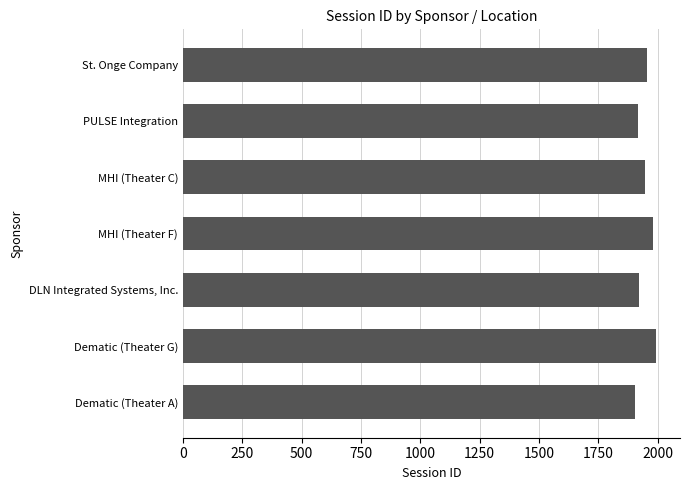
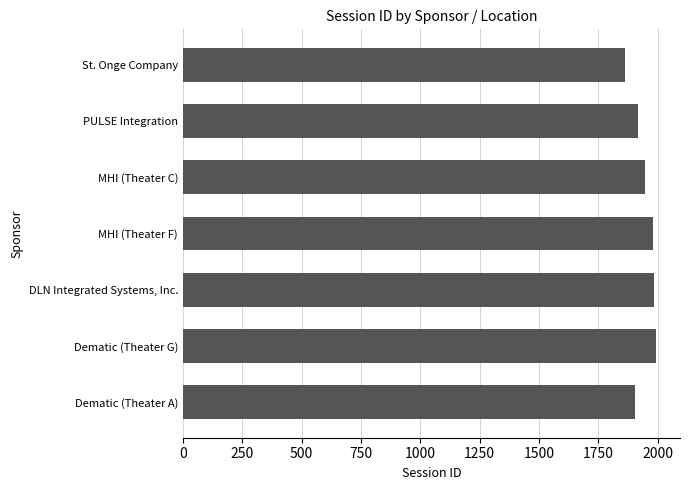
  {
-   "St. Onge Company": 1960,
+   "St. Onge Company": 1870,
    "PULSE Integration": 1920,
    "MHI (Theater C)": 1950,
    "MHI (Theater F)": 1980,
-   "DLN Integrated Systems, Inc.": 1920,
+   "DLN Integrated Systems, Inc.": 1980,
    "Dematic (Theater G)": 2000,
    "Dematic (Theater A)": 1910
  }
